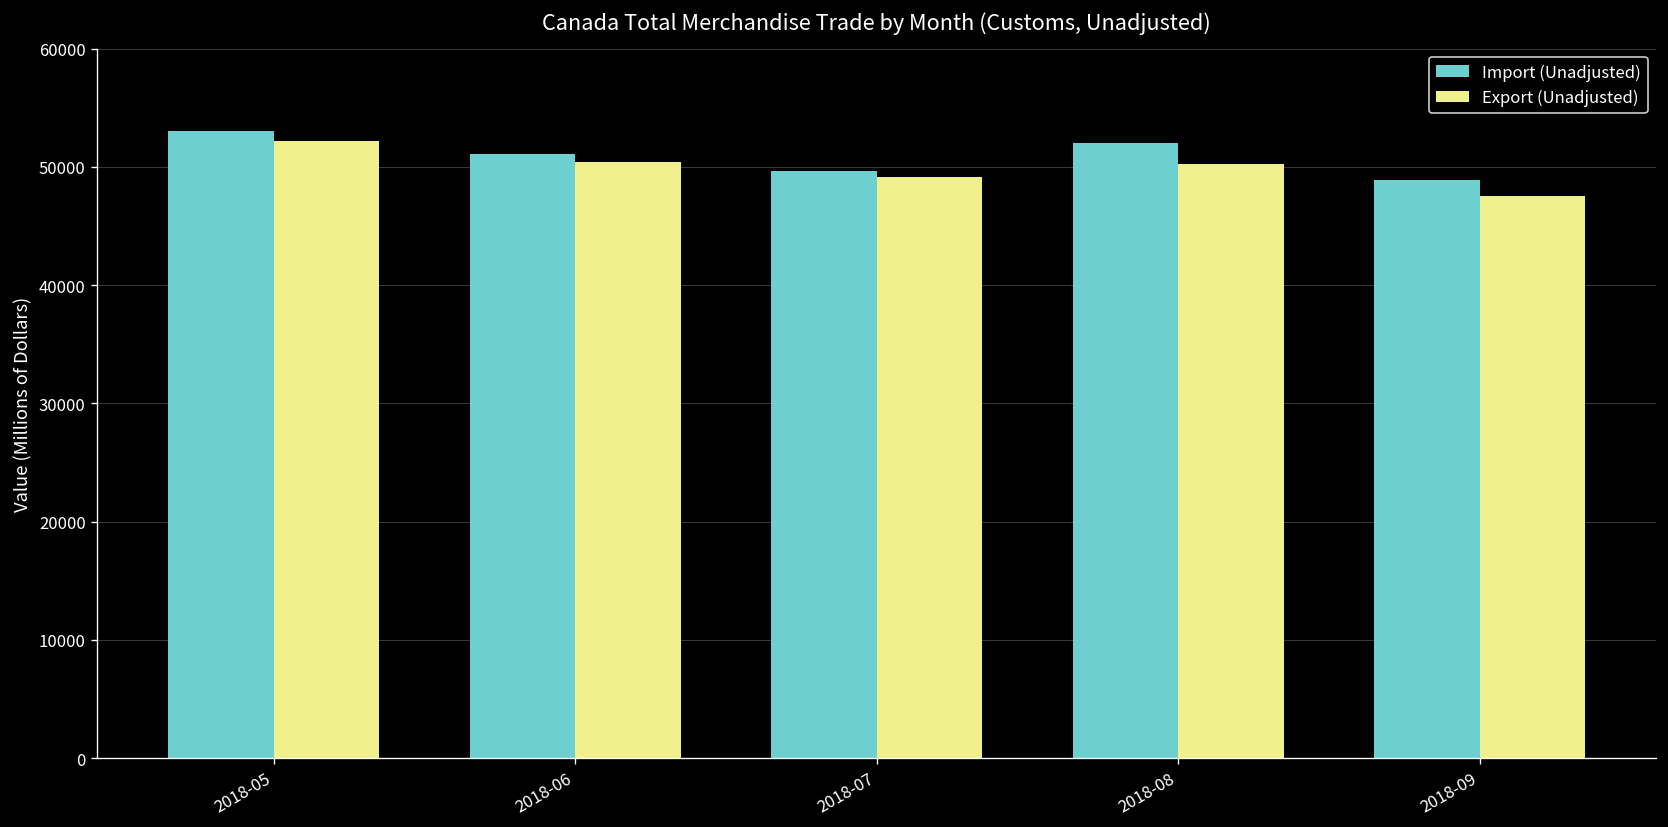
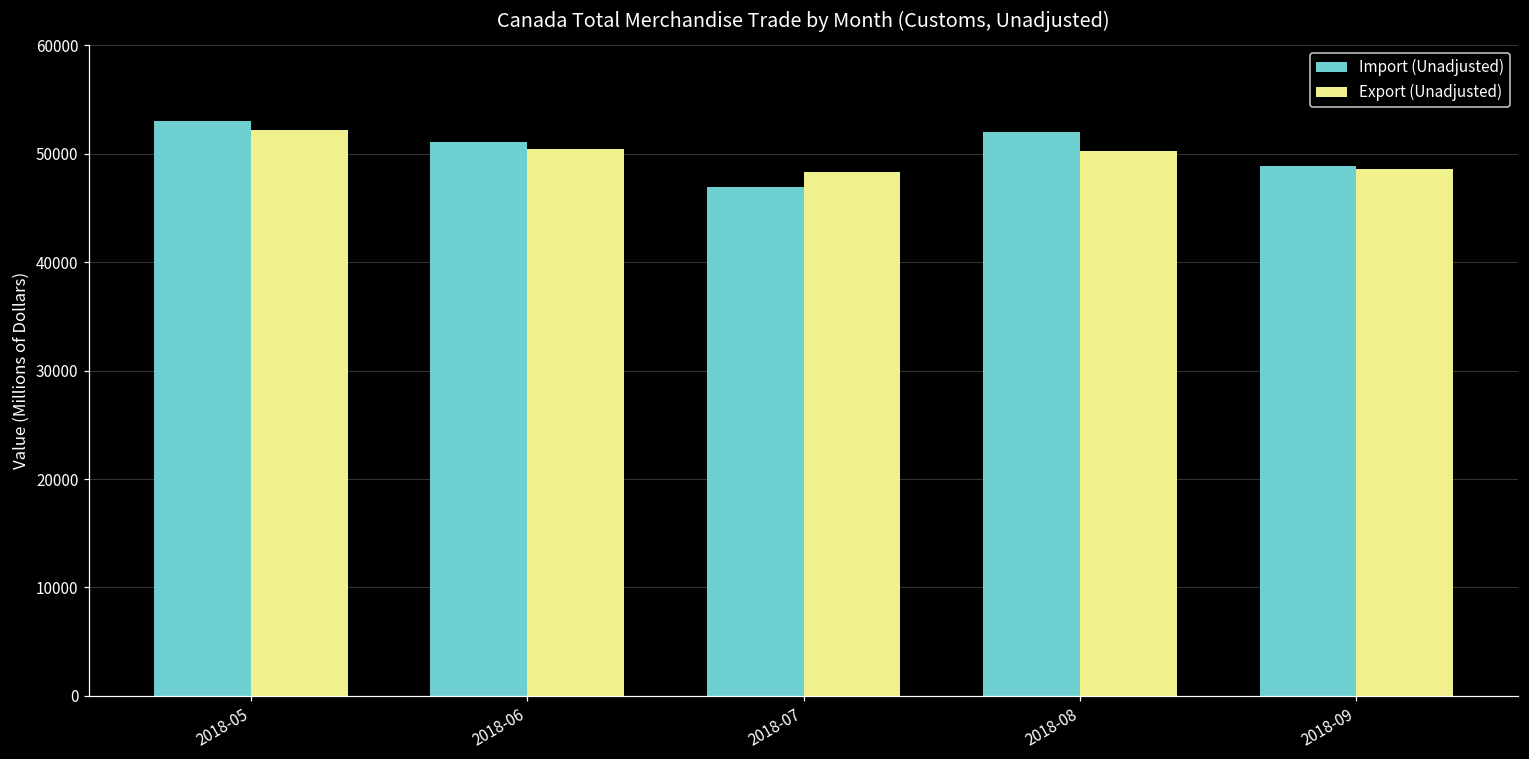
  {
    "Import (Unadjusted)": {
      "2018-05": 53000,
      "2018-06": 51000,
-     "2018-07": 50000,
+     "2018-07": 47000,
      "2018-08": 52000,
      "2018-09": 49000
    },
    "Export (Unadjusted)": {
      "2018-05": 52000,
      "2018-06": 50000,
-     "2018-07": 49000,
+     "2018-07": 48000,
      "2018-08": 50000,
-     "2018-09": 48000
+     "2018-09": 49000
    }
  }
